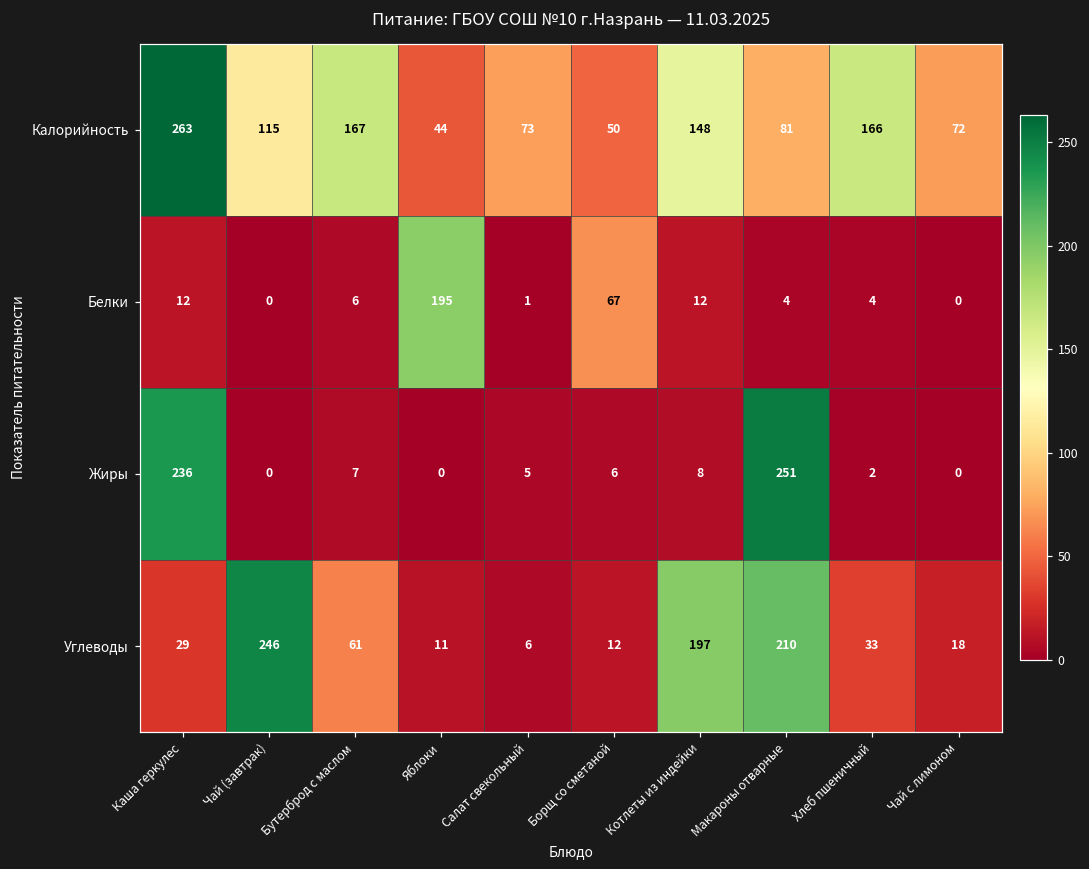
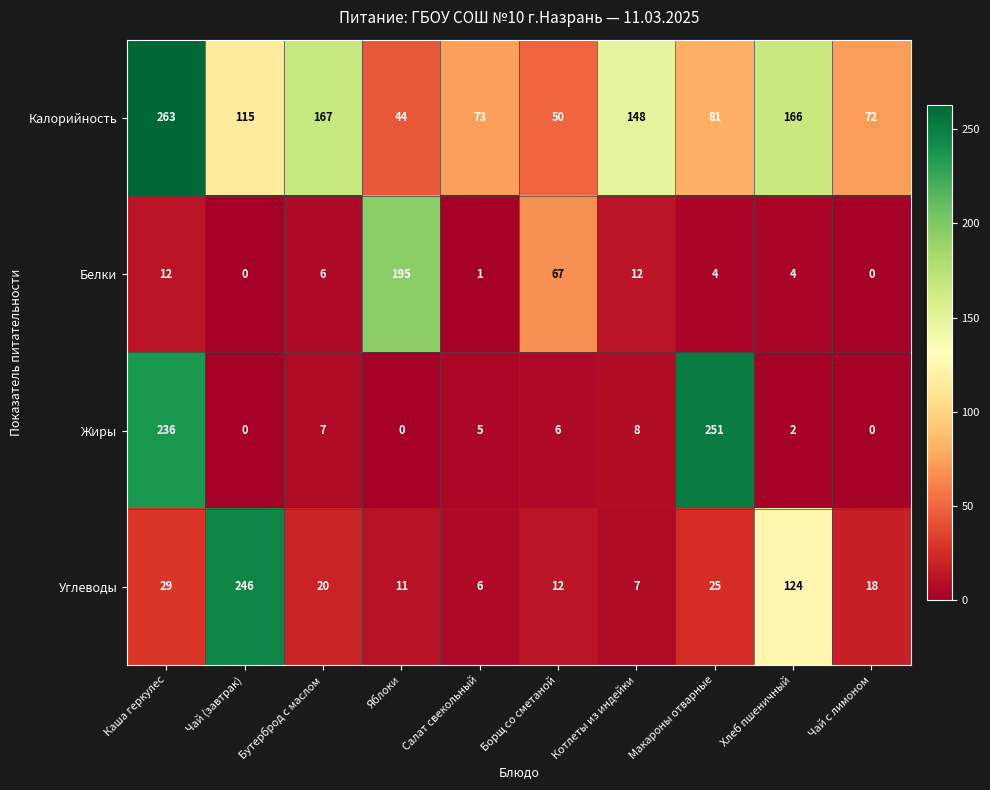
  {
    "Калорийность": {
      "Каша геркулес": 263,
      "Чай (завтрак)": 115,
      "Бутерброд с маслом": 167,
      "Яблоки": 44,
      "Салат свекольный": 73,
      "Борщ со сметаной": 50,
      "Котлеты из индейки": 148,
      "Макароны отварные": 81,
      "Хлеб пшеничный": 166,
      "Чай с лимоном": 72
    },
    "Белки": {
      "Каша геркулес": 12,
      "Чай (завтрак)": 0,
      "Бутерброд с маслом": 6,
      "Яблоки": 195,
      "Салат свекольный": 1,
      "Борщ со сметаной": 67,
      "Котлеты из индейки": 12,
      "Макароны отварные": 4,
      "Хлеб пшеничный": 4,
      "Чай с лимоном": 0
    },
    "Жиры": {
      "Каша геркулес": 236,
      "Чай (завтрак)": 0,
      "Бутерброд с маслом": 7,
      "Яблоки": 0,
      "Салат свекольный": 5,
      "Борщ со сметаной": 6,
      "Котлеты из индейки": 8,
      "Макароны отварные": 251,
      "Хлеб пшеничный": 2,
      "Чай с лимоном": 0
    },
    "Углеводы": {
      "Каша геркулес": 29,
      "Чай (завтрак)": 246,
-     "Бутерброд с маслом": 61,
+     "Бутерброд с маслом": 20,
      "Яблоки": 11,
      "Салат свекольный": 6,
      "Борщ со сметаной": 12,
-     "Котлеты из индейки": 197,
-     "Макароны отварные": 210,
-     "Хлеб пшеничный": 33,
+     "Котлеты из индейки": 7,
+     "Макароны отварные": 25,
+     "Хлеб пшеничный": 124,
      "Чай с лимоном": 18
    }
  }
